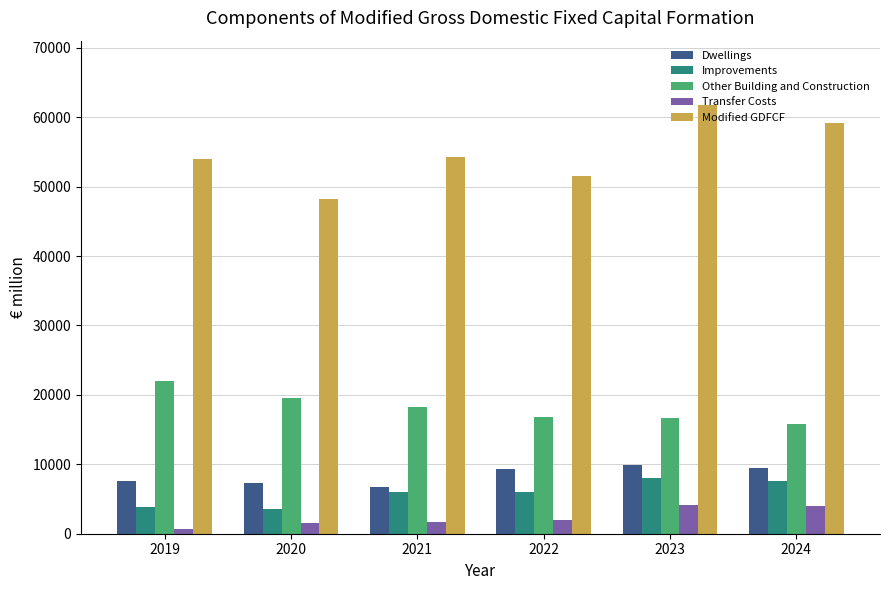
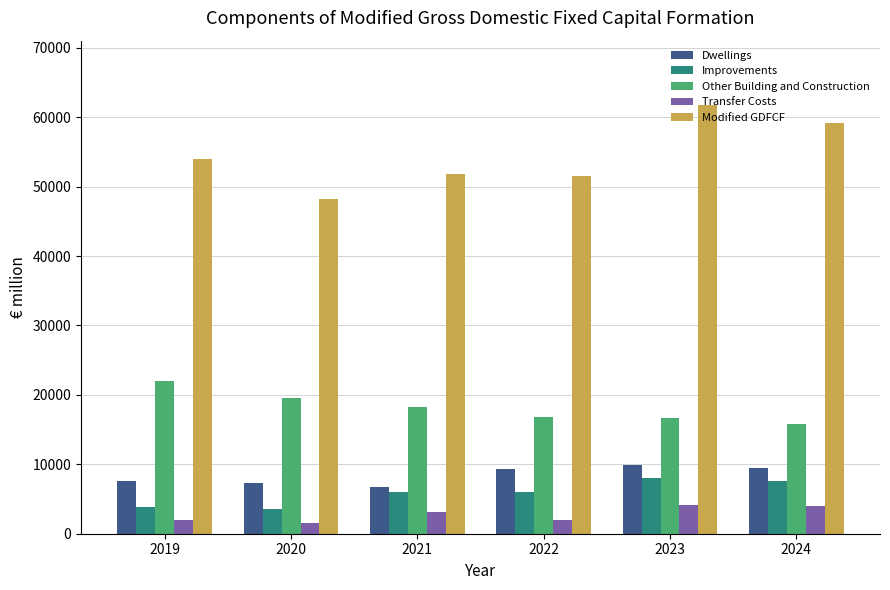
  {
    "Transfer Costs": {
-     "2019": 1000,
+     "2019": 2000,
      "2020": 1000,
-     "2021": 2000,
+     "2021": 3000,
      "2022": 2000,
      "2023": 4000,
      "2024": 4000
    },
    "Modified GDFCF": {
      "2019": 54000,
      "2020": 48000,
-     "2021": 54000,
+     "2021": 52000,
      "2022": 52000,
      "2023": 62000,
      "2024": 59000
    }
  }
